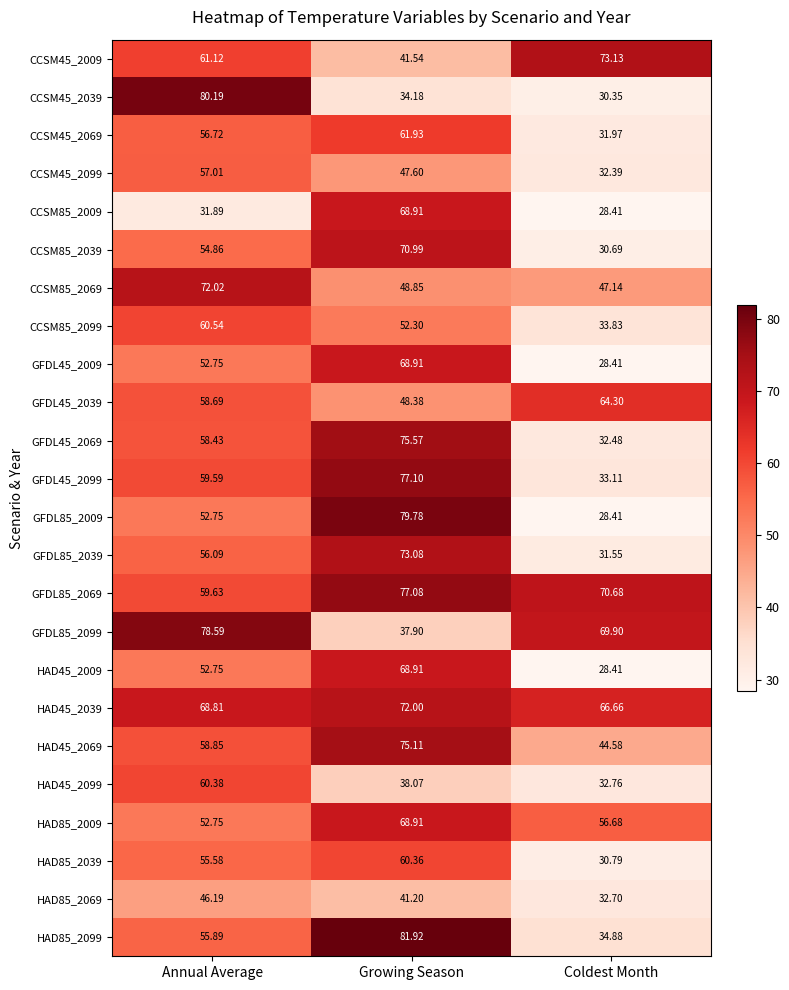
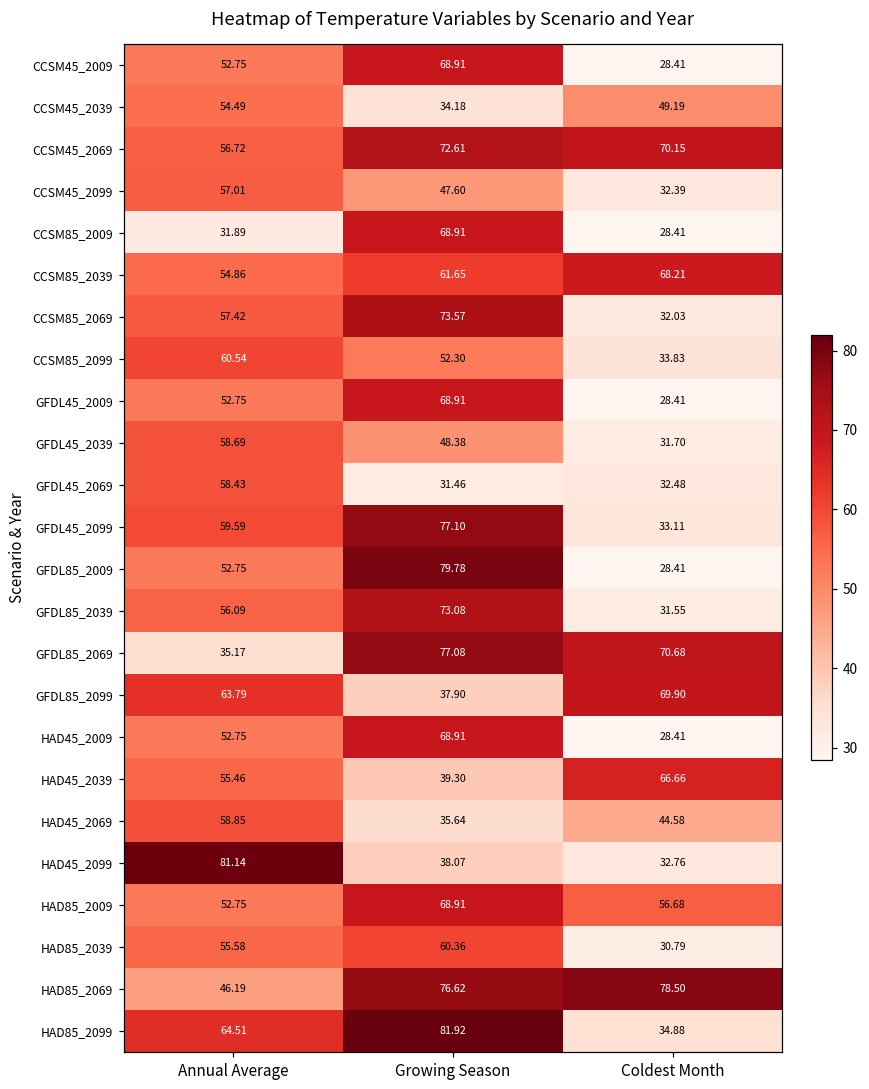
  {
    "CCSM45_2009": {
-     "Annual Average": 61.12,
-     "Growing Season": 41.54,
-     "Coldest Month": 73.13
+     "Annual Average": 52.75,
+     "Growing Season": 68.91,
+     "Coldest Month": 28.41
    },
    "CCSM45_2039": {
-     "Annual Average": 80.19,
+     "Annual Average": 54.49,
      "Growing Season": 34.18,
-     "Coldest Month": 30.35
+     "Coldest Month": 49.19
    },
    "CCSM45_2069": {
      "Annual Average": 56.72,
-     "Growing Season": 61.93,
-     "Coldest Month": 31.97
+     "Growing Season": 72.61,
+     "Coldest Month": 70.15
    },
    "CCSM45_2099": {
      "Annual Average": 57.01,
      "Growing Season": 47.60,
      "Coldest Month": 32.39
    },
    "CCSM85_2009": {
      "Annual Average": 31.89,
      "Growing Season": 68.91,
      "Coldest Month": 28.41
    },
    "CCSM85_2039": {
      "Annual Average": 54.86,
-     "Growing Season": 70.99,
-     "Coldest Month": 30.69
+     "Growing Season": 61.65,
+     "Coldest Month": 68.21
    },
    "CCSM85_2069": {
-     "Annual Average": 72.02,
-     "Growing Season": 48.85,
-     "Coldest Month": 47.14
+     "Annual Average": 57.42,
+     "Growing Season": 73.57,
+     "Coldest Month": 32.03
    },
    "CCSM85_2099": {
      "Annual Average": 60.54,
      "Growing Season": 52.30,
      "Coldest Month": 33.83
    },
    "GFDL45_2009": {
      "Annual Average": 52.75,
      "Growing Season": 68.91,
      "Coldest Month": 28.41
    },
    "GFDL45_2039": {
      "Annual Average": 58.69,
      "Growing Season": 48.38,
-     "Coldest Month": 64.30
+     "Coldest Month": 31.70
    },
    "GFDL45_2069": {
      "Annual Average": 58.43,
-     "Growing Season": 75.57,
+     "Growing Season": 31.46,
      "Coldest Month": 32.48
    },
    "GFDL45_2099": {
      "Annual Average": 59.59,
      "Growing Season": 77.10,
      "Coldest Month": 33.11
    },
    "GFDL85_2009": {
      "Annual Average": 52.75,
      "Growing Season": 79.78,
      "Coldest Month": 28.41
    },
    "GFDL85_2039": {
      "Annual Average": 56.09,
      "Growing Season": 73.08,
      "Coldest Month": 31.55
    },
    "GFDL85_2069": {
-     "Annual Average": 59.63,
+     "Annual Average": 35.17,
      "Growing Season": 77.08,
      "Coldest Month": 70.68
    },
    "GFDL85_2099": {
-     "Annual Average": 78.59,
+     "Annual Average": 63.79,
      "Growing Season": 37.90,
      "Coldest Month": 69.90
    },
    "HAD45_2009": {
      "Annual Average": 52.75,
      "Growing Season": 68.91,
      "Coldest Month": 28.41
    },
    "HAD45_2039": {
-     "Annual Average": 68.81,
-     "Growing Season": 72.00,
+     "Annual Average": 55.46,
+     "Growing Season": 39.30,
      "Coldest Month": 66.66
    },
    "HAD45_2069": {
      "Annual Average": 58.85,
-     "Growing Season": 75.11,
+     "Growing Season": 35.64,
      "Coldest Month": 44.58
    },
    "HAD45_2099": {
-     "Annual Average": 60.38,
+     "Annual Average": 81.14,
      "Growing Season": 38.07,
      "Coldest Month": 32.76
    },
    "HAD85_2009": {
      "Annual Average": 52.75,
      "Growing Season": 68.91,
      "Coldest Month": 56.68
    },
    "HAD85_2039": {
      "Annual Average": 55.58,
      "Growing Season": 60.36,
      "Coldest Month": 30.79
    },
    "HAD85_2069": {
      "Annual Average": 46.19,
-     "Growing Season": 41.20,
-     "Coldest Month": 32.70
+     "Growing Season": 76.62,
+     "Coldest Month": 78.50
    },
    "HAD85_2099": {
-     "Annual Average": 55.89,
+     "Annual Average": 64.51,
      "Growing Season": 81.92,
      "Coldest Month": 34.88
    }
  }
